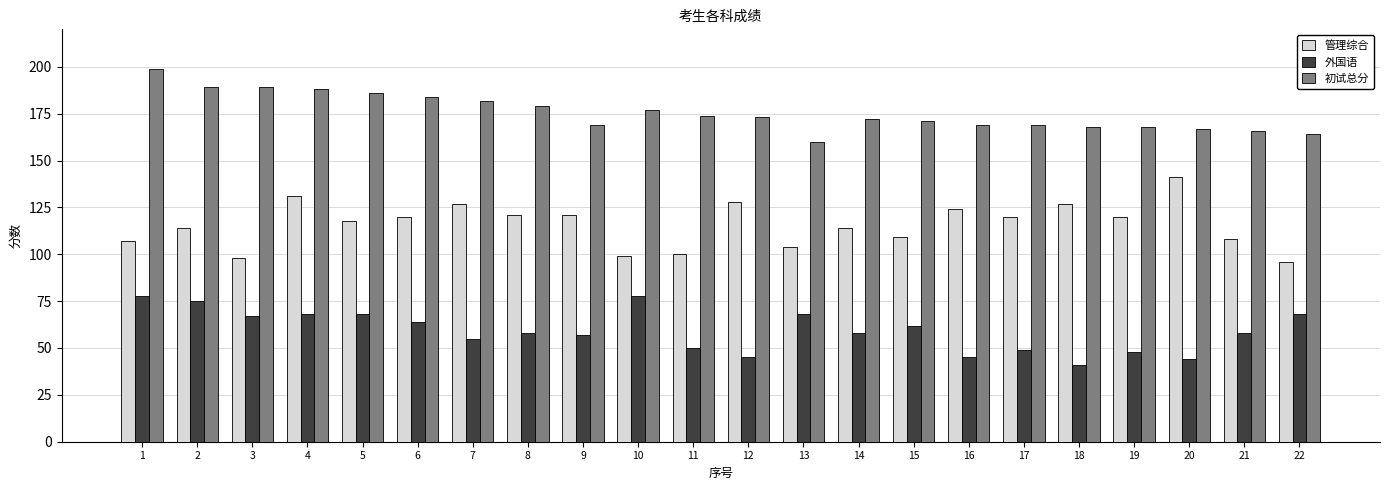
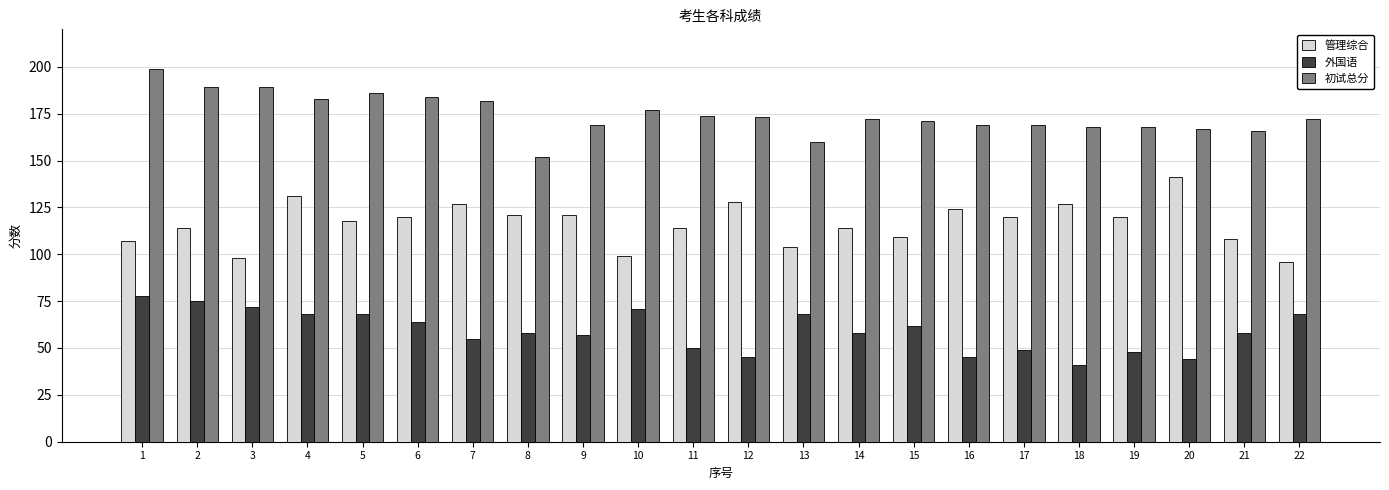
  {
    "管理综合": {
      "1": 107,
      "2": 114,
      "3": 98,
      "4": 131,
      "5": 118,
      "6": 120,
      "7": 127,
      "8": 121,
      "9": 121,
      "10": 99,
-     "11": 100,
+     "11": 114,
      "12": 128,
      "13": 104,
      "14": 114,
      "15": 109,
      "16": 124,
      "17": 120,
      "18": 127,
      "19": 120,
      "20": 141,
      "21": 108,
      "22": 96
    },
    "外国语": {
      "1": 78,
      "2": 75,
-     "3": 67,
+     "3": 72,
      "4": 68,
      "5": 68,
      "6": 64,
      "7": 55,
      "8": 58,
      "9": 57,
-     "10": 78,
+     "10": 71,
      "11": 50,
      "12": 45,
      "13": 68,
      "14": 58,
      "15": 62,
      "16": 45,
      "17": 49,
      "18": 41,
      "19": 48,
      "20": 44,
      "21": 58,
      "22": 68
    },
    "初试总分": {
      "1": 199,
      "2": 189,
      "3": 189,
-     "4": 188,
+     "4": 183,
      "5": 186,
      "6": 184,
      "7": 182,
-     "8": 179,
+     "8": 152,
      "9": 169,
      "10": 177,
      "11": 174,
      "12": 173,
      "13": 160,
      "14": 172,
      "15": 171,
      "16": 169,
      "17": 169,
      "18": 168,
      "19": 168,
      "20": 167,
      "21": 166,
-     "22": 164
+     "22": 172
    }
  }
